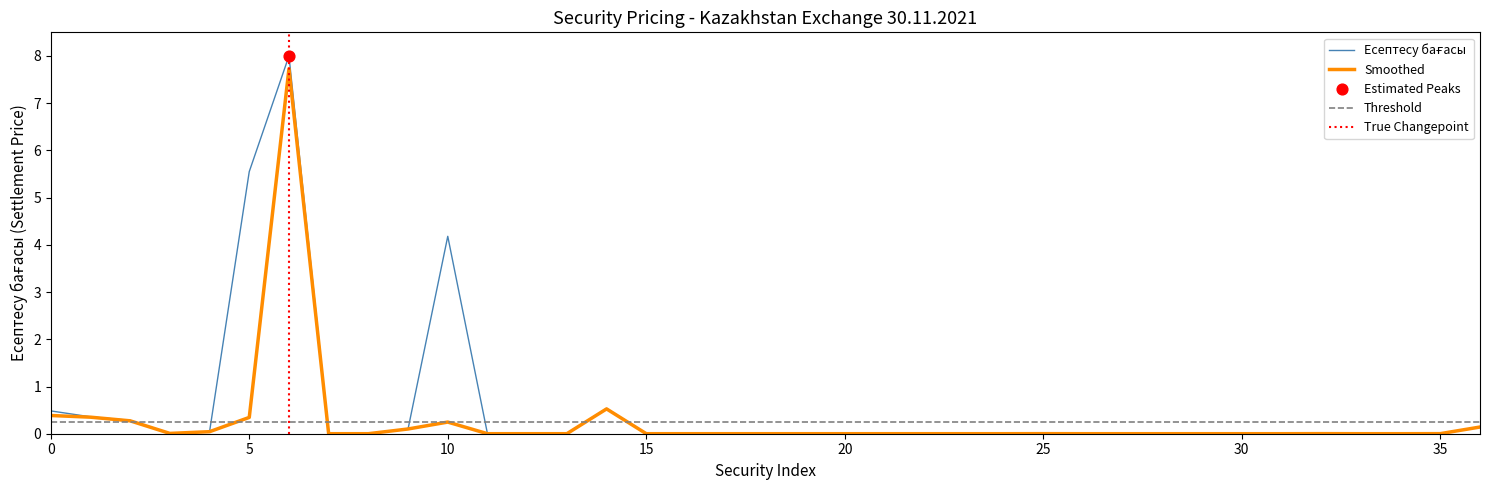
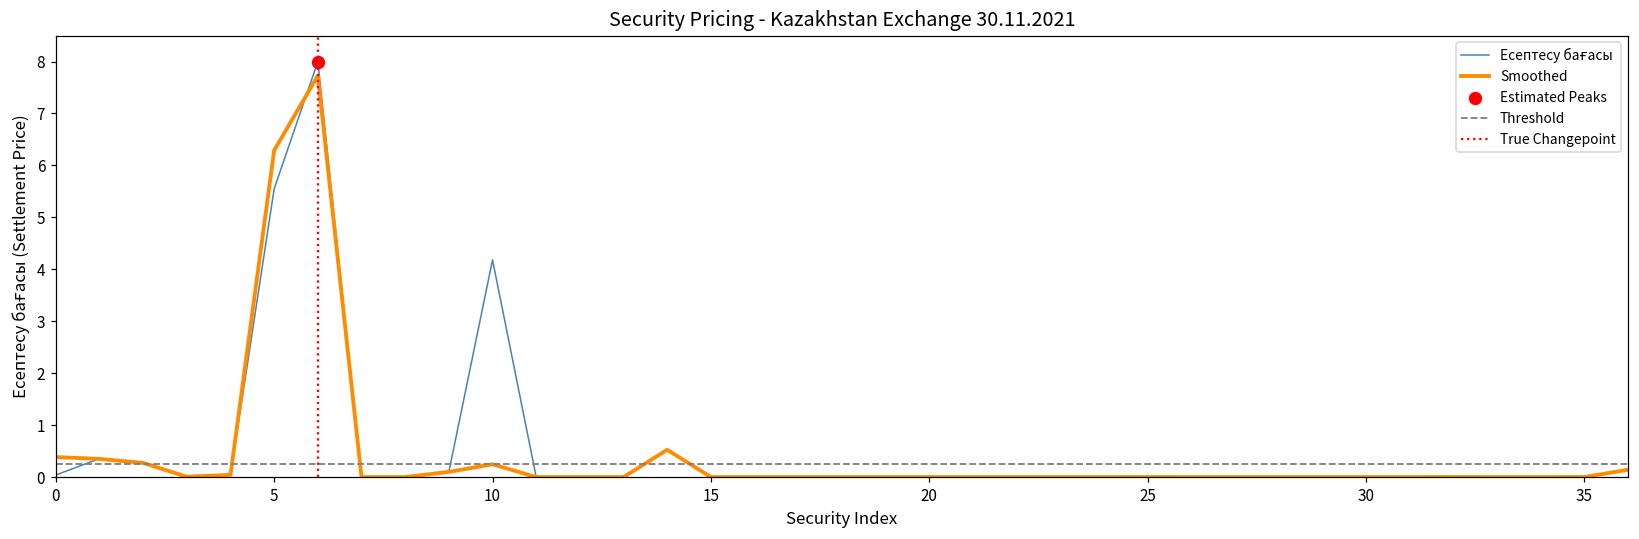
  {
    "Есептесу бағасы": {
-     "0": 0.5,
+     "0": 0.0,
      "5": 5.6,
      "10": 4.2
    },
    "Smoothed": {
      "0": 0.4,
-     "5": 0.3,
+     "5": 6.3,
      "10": 0.2
    }
  }
